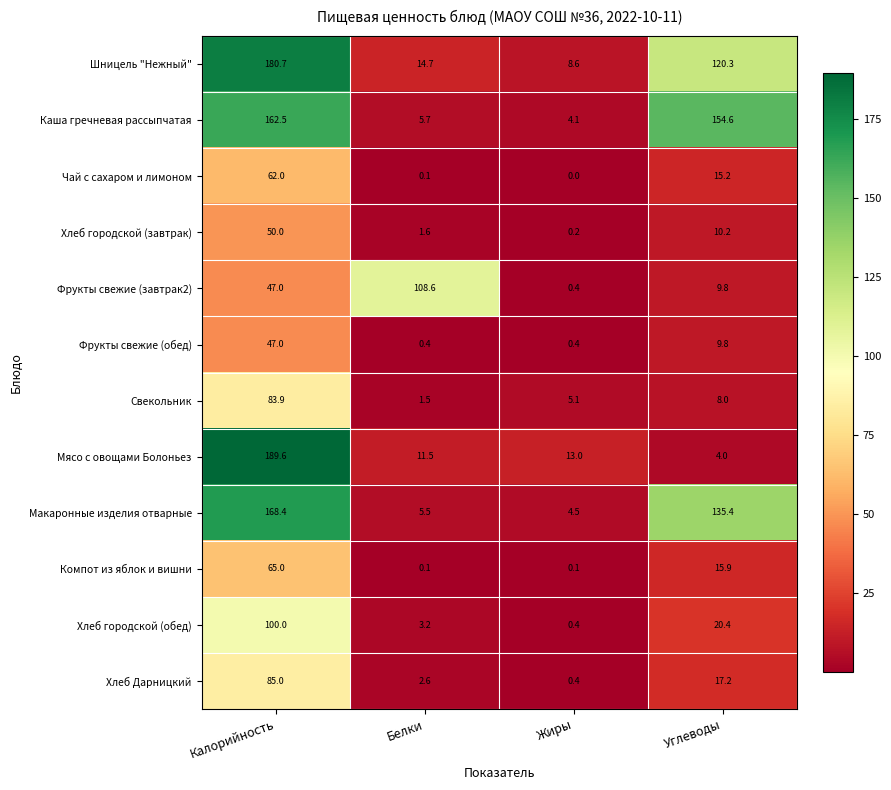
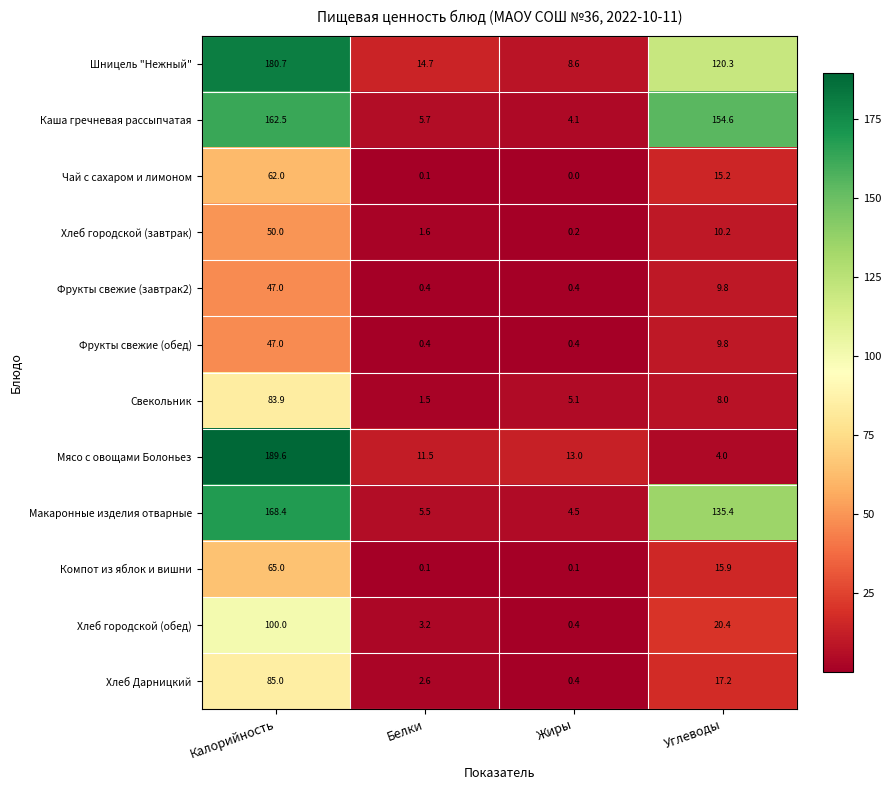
  {
    "Шницель \"Нежный\"": {
      "Калорийность": 180.7,
      "Белки": 14.7,
      "Жиры": 8.6,
      "Углеводы": 120.3
    },
    "Каша гречневая рассыпчатая": {
      "Калорийность": 162.5,
      "Белки": 5.7,
      "Жиры": 4.1,
      "Углеводы": 154.6
    },
    "Чай с сахаром и лимоном": {
      "Калорийность": 62.0,
      "Белки": 0.1,
      "Жиры": 0.0,
      "Углеводы": 15.2
    },
    "Хлеб городской (завтрак)": {
      "Калорийность": 50.0,
      "Белки": 1.6,
      "Жиры": 0.2,
      "Углеводы": 10.2
    },
    "Фрукты свежие (завтрак2)": {
      "Калорийность": 47.0,
-     "Белки": 108.6,
+     "Белки": 0.4,
      "Жиры": 0.4,
      "Углеводы": 9.8
    },
    "Фрукты свежие (обед)": {
      "Калорийность": 47.0,
      "Белки": 0.4,
      "Жиры": 0.4,
      "Углеводы": 9.8
    },
    "Свекольник": {
      "Калорийность": 83.9,
      "Белки": 1.5,
      "Жиры": 5.1,
      "Углеводы": 8.0
    },
    "Мясо с овощами Болоньез": {
      "Калорийность": 189.6,
      "Белки": 11.5,
      "Жиры": 13.0,
      "Углеводы": 4.0
    },
    "Макаронные изделия отварные": {
      "Калорийность": 168.4,
      "Белки": 5.5,
      "Жиры": 4.5,
      "Углеводы": 135.4
    },
    "Компот из яблок и вишни": {
      "Калорийность": 65.0,
      "Белки": 0.1,
      "Жиры": 0.1,
      "Углеводы": 15.9
    },
    "Хлеб городской (обед)": {
      "Калорийность": 100.0,
      "Белки": 3.2,
      "Жиры": 0.4,
      "Углеводы": 20.4
    },
    "Хлеб Дарницкий": {
      "Калорийность": 85.0,
      "Белки": 2.6,
      "Жиры": 0.4,
      "Углеводы": 17.2
    }
  }
